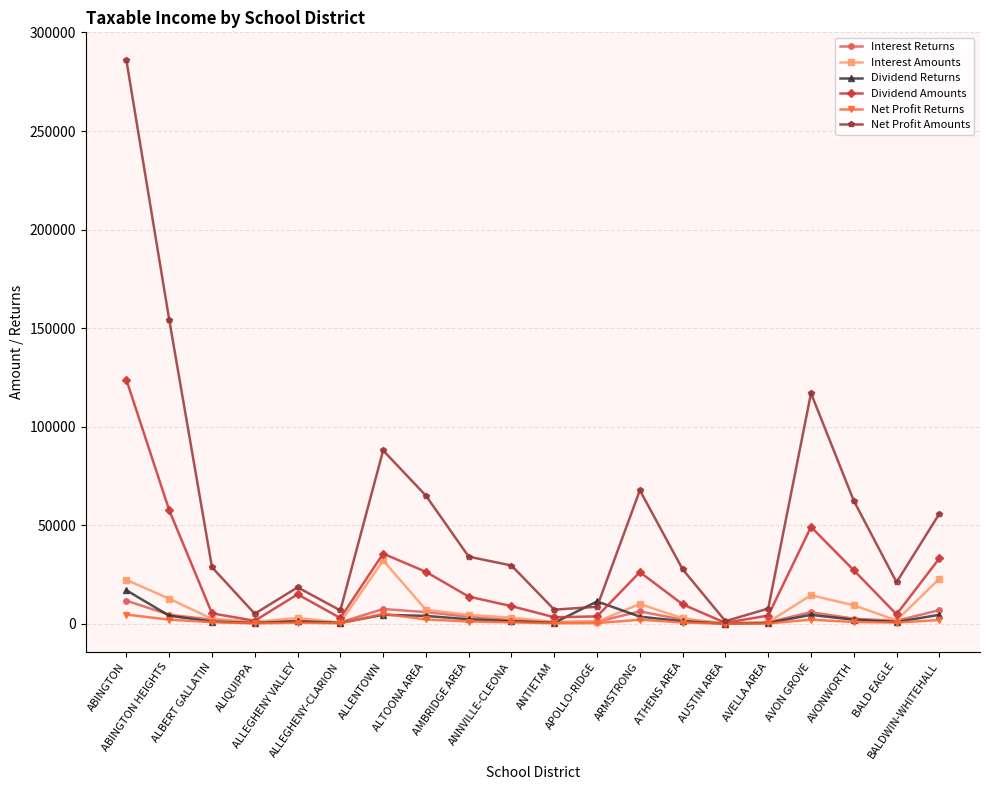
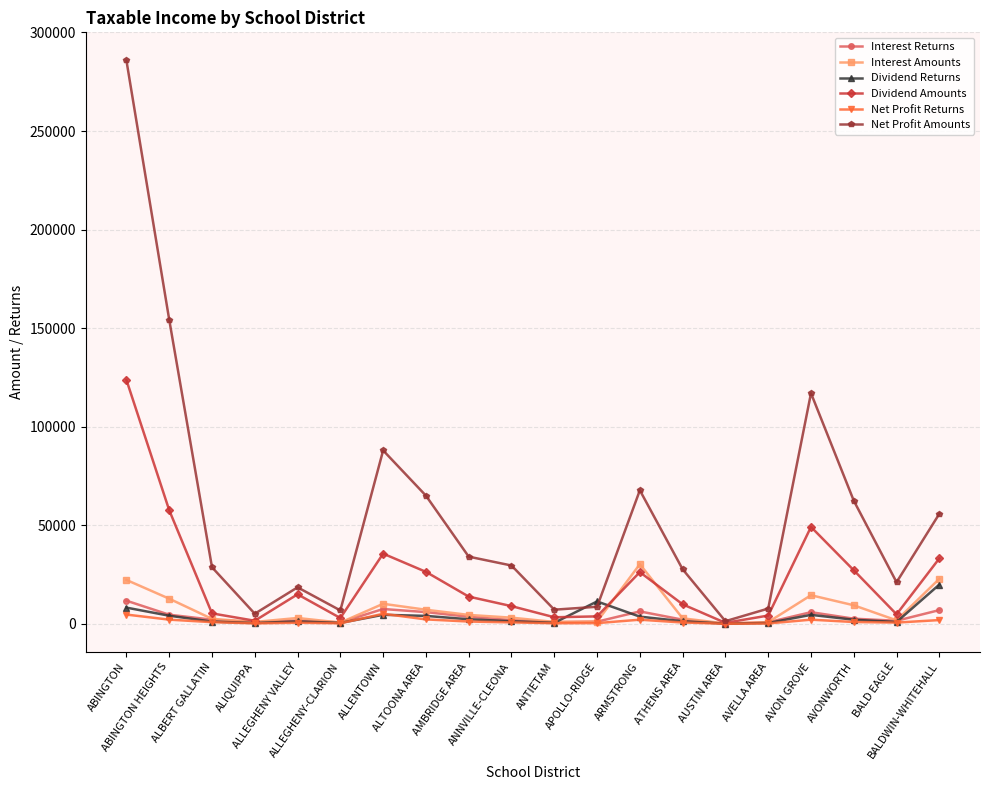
  {
    "Interest Amounts": {
      "ABINGTON": 22000,
      "ABINGTON HEIGHTS": 13000,
-     "ALLENTOWN": 32000,
-     "ARMSTRONG": 10000,
+     "ALLENTOWN": 10000,
+     "ARMSTRONG": 30000,
      "AVON GROVE": 15000,
      "AVONWORTH": 9000,
      "BALDWIN-WHITEHALL": 23000
    },
    "Dividend Returns": {
-     "ABINGTON": 17000,
+     "ABINGTON": 8000,
      "ALTOONA AREA": 4000,
      "APOLLO-RIDGE": 11000,
      "ARMSTRONG": 4000,
      "AVON GROVE": 5000,
-     "BALDWIN-WHITEHALL": 5000
+     "BALDWIN-WHITEHALL": 20000
    }
  }
